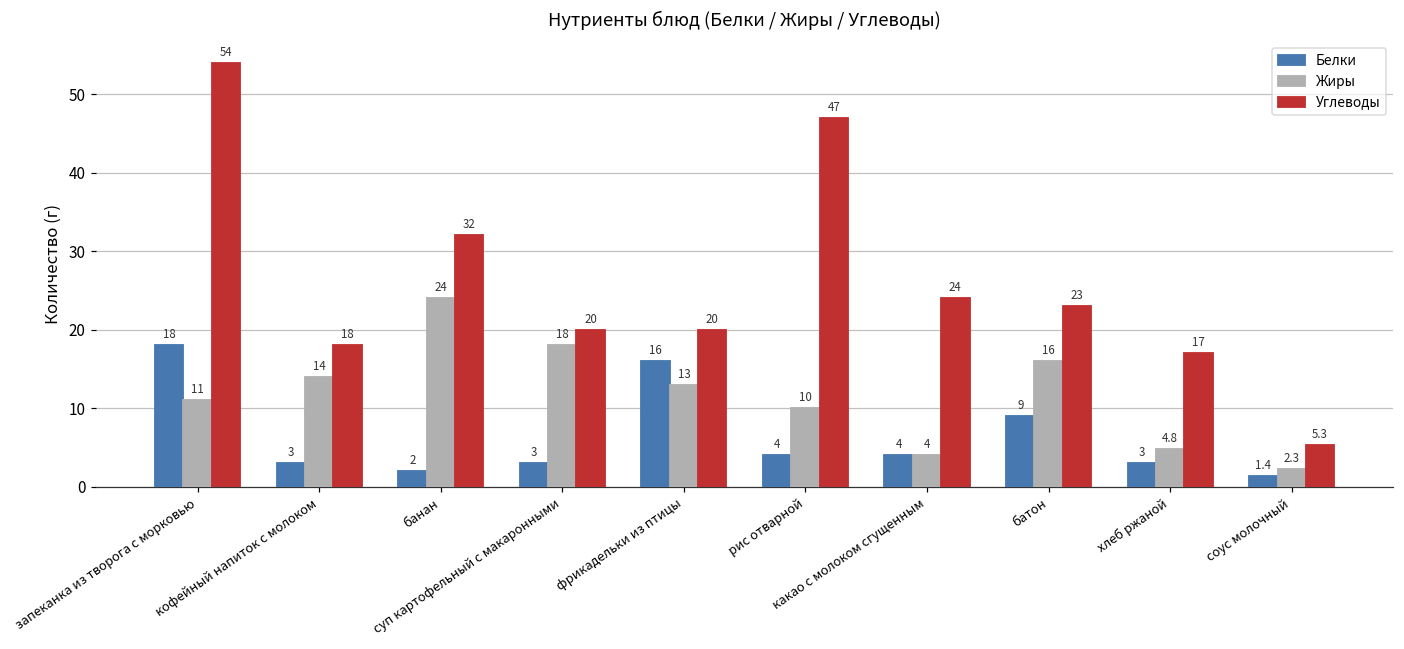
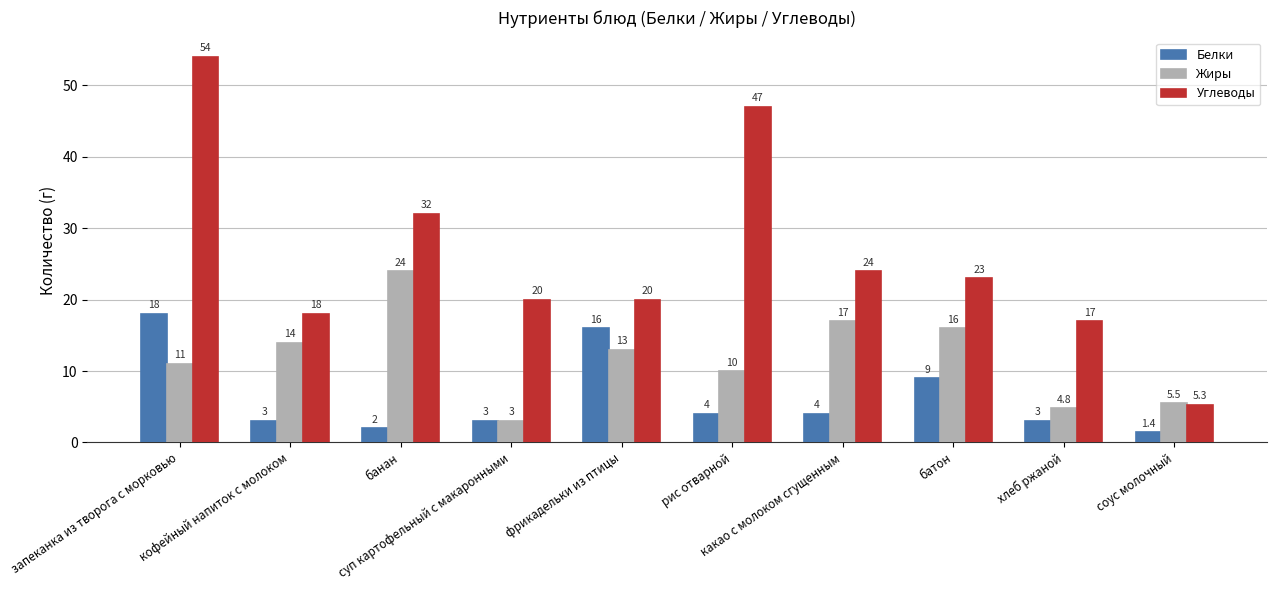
  {
    "Белки": {
      "запеканка из творога с морковью": 18,
      "кофейный напиток с молоком": 3,
      "банан": 2,
      "суп картофельный с макаронными": 3,
      "фрикадельки из птицы": 16,
      "рис отварной": 4,
      "какао с молоком сгущенным": 4,
      "батон": 9,
      "хлеб ржаной": 3,
      "соус молочный": 1.4
    },
    "Жиры": {
      "запеканка из творога с морковью": 11,
      "кофейный напиток с молоком": 14,
      "банан": 24,
-     "суп картофельный с макаронными": 18,
+     "суп картофельный с макаронными": 3,
      "фрикадельки из птицы": 13,
      "рис отварной": 10,
-     "какао с молоком сгущенным": 4,
+     "какао с молоком сгущенным": 17,
      "батон": 16,
      "хлеб ржаной": 4.8,
-     "соус молочный": 2.3
+     "соус молочный": 5.5
    },
    "Углеводы": {
      "запеканка из творога с морковью": 54,
      "кофейный напиток с молоком": 18,
      "банан": 32,
      "суп картофельный с макаронными": 20,
      "фрикадельки из птицы": 20,
      "рис отварной": 47,
      "какао с молоком сгущенным": 24,
      "батон": 23,
      "хлеб ржаной": 17,
      "соус молочный": 5.3
    }
  }
